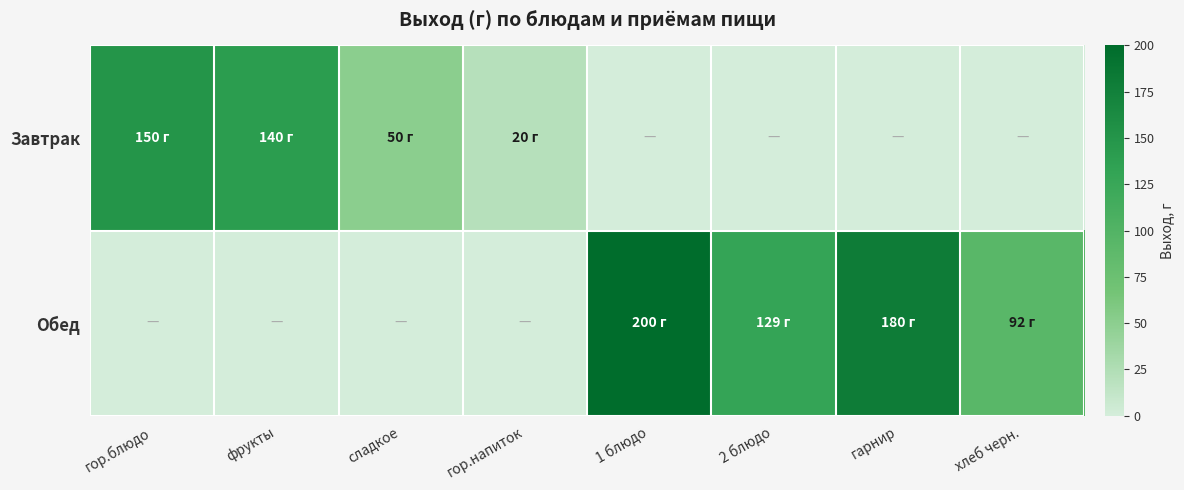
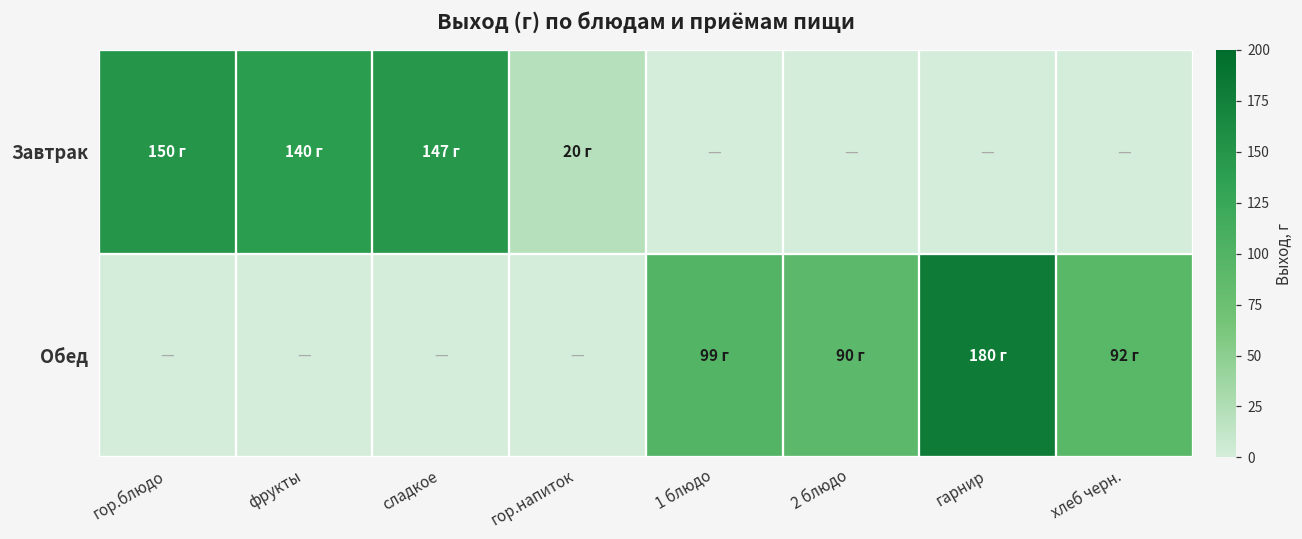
  {
    "Завтрак": {
      "гор.блюдо": 150,
      "фрукты": 140,
-     "сладкое": 50,
+     "сладкое": 147,
      "гор.напиток": 20
    },
    "Обед": {
-     "1 блюдо": 200,
-     "2 блюдо": 129,
+     "1 блюдо": 99,
+     "2 блюдо": 90,
      "гарнир": 180,
      "хлеб черн.": 92
    }
  }
